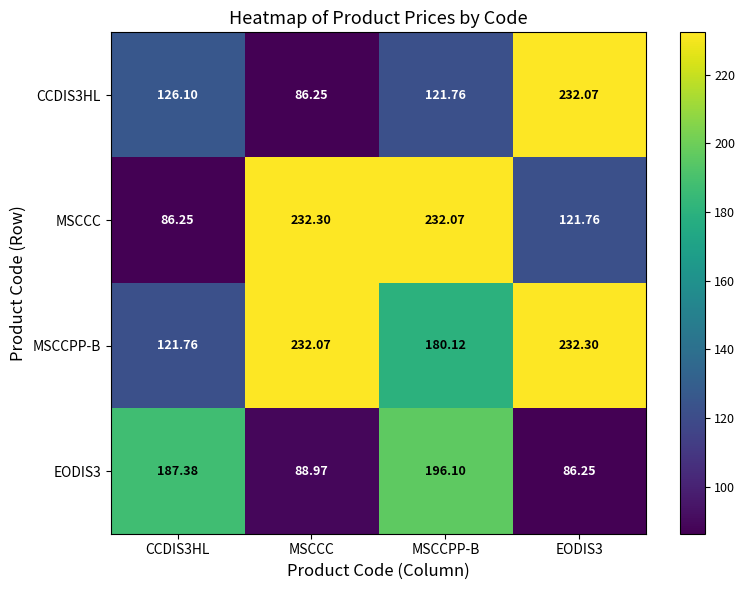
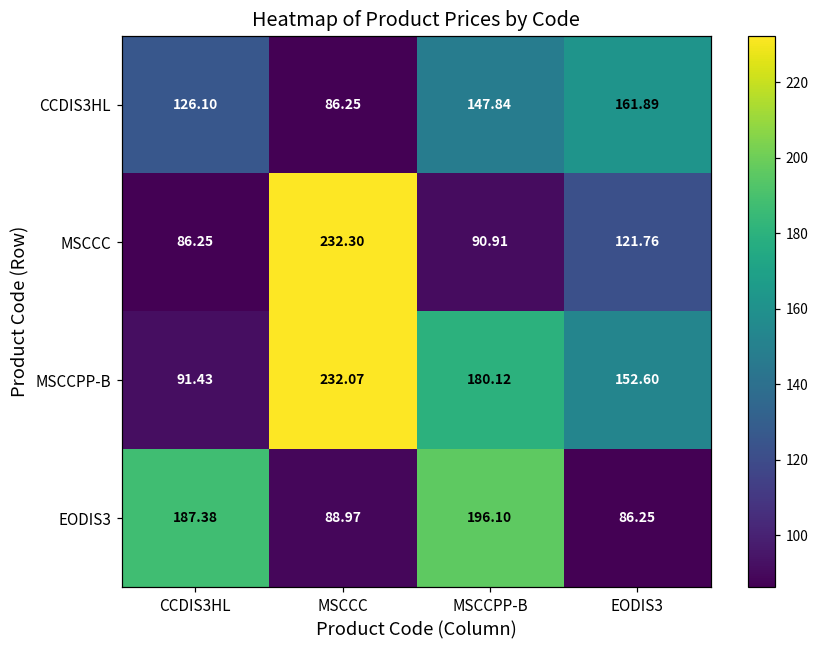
  {
    "CCDIS3HL": {
      "CCDIS3HL": 126.10,
      "MSCCC": 86.25,
-     "MSCCPP-B": 121.76,
-     "EODIS3": 232.07
+     "MSCCPP-B": 147.84,
+     "EODIS3": 161.89
    },
    "MSCCC": {
      "CCDIS3HL": 86.25,
      "MSCCC": 232.30,
-     "MSCCPP-B": 232.07,
+     "MSCCPP-B": 90.91,
      "EODIS3": 121.76
    },
    "MSCCPP-B": {
-     "CCDIS3HL": 121.76,
+     "CCDIS3HL": 91.43,
      "MSCCC": 232.07,
      "MSCCPP-B": 180.12,
-     "EODIS3": 232.30
+     "EODIS3": 152.60
    },
    "EODIS3": {
      "CCDIS3HL": 187.38,
      "MSCCC": 88.97,
      "MSCCPP-B": 196.10,
      "EODIS3": 86.25
    }
  }
